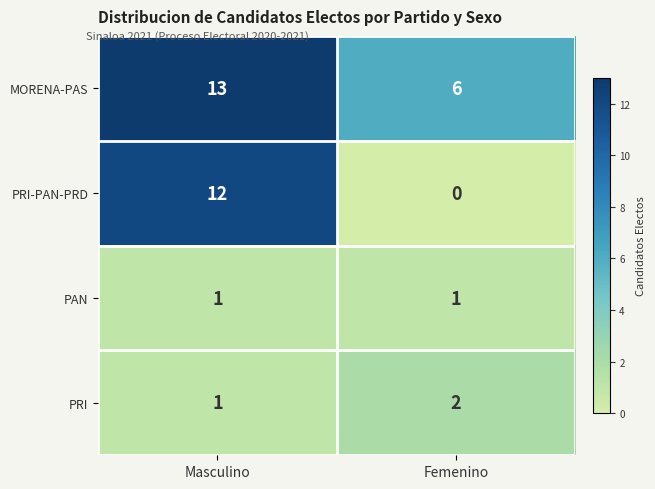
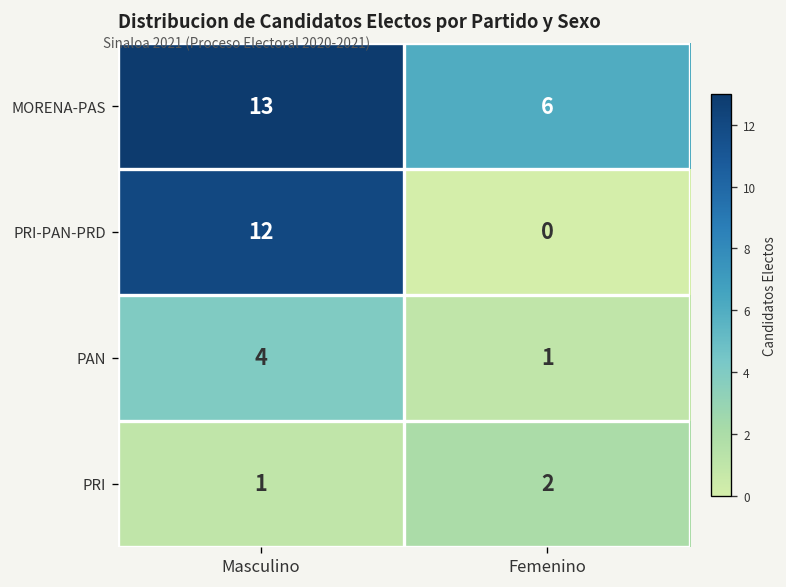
  {
    "MORENA-PAS": {
      "Masculino": 13,
      "Femenino": 6
    },
    "PRI-PAN-PRD": {
      "Masculino": 12,
      "Femenino": 0
    },
    "PAN": {
-     "Masculino": 1,
+     "Masculino": 4,
      "Femenino": 1
    },
    "PRI": {
      "Masculino": 1,
      "Femenino": 2
    }
  }
